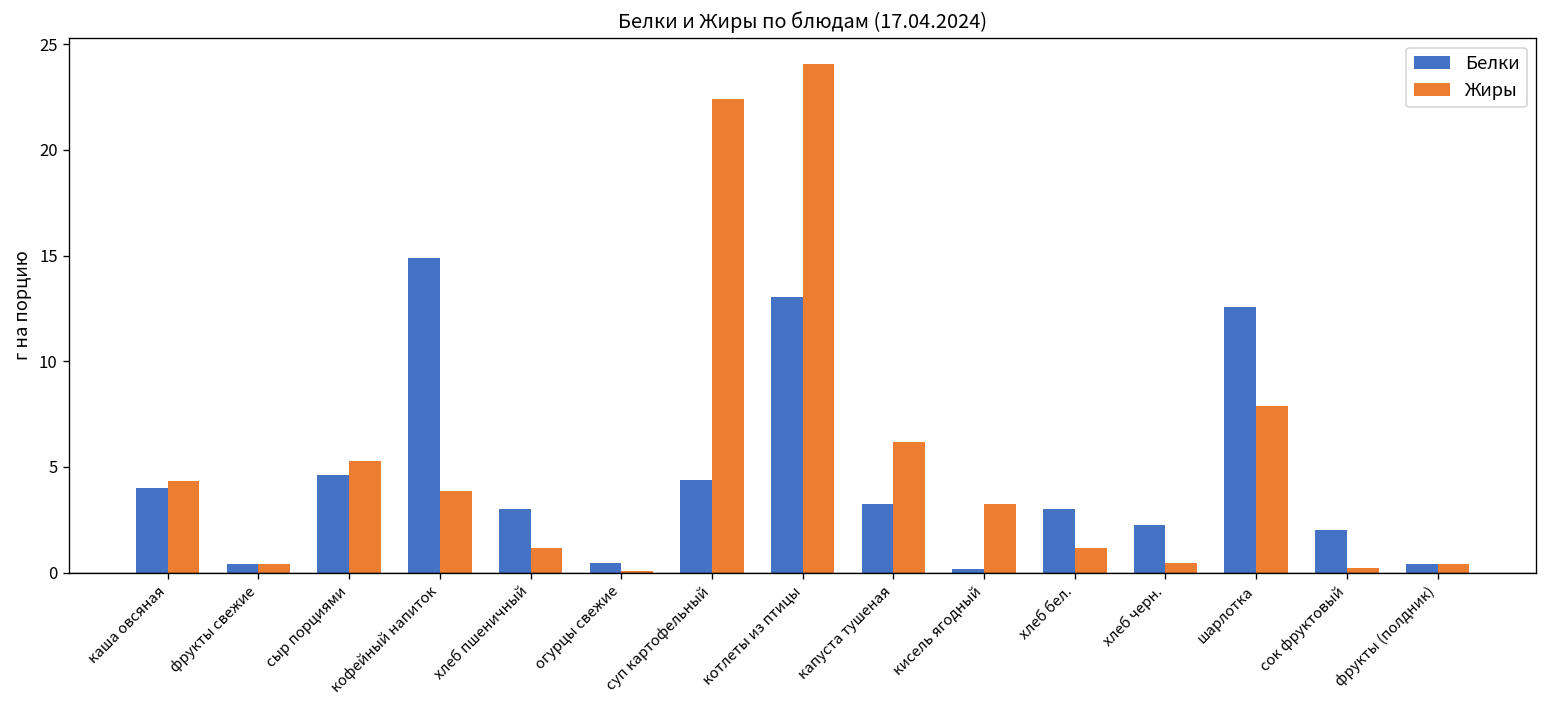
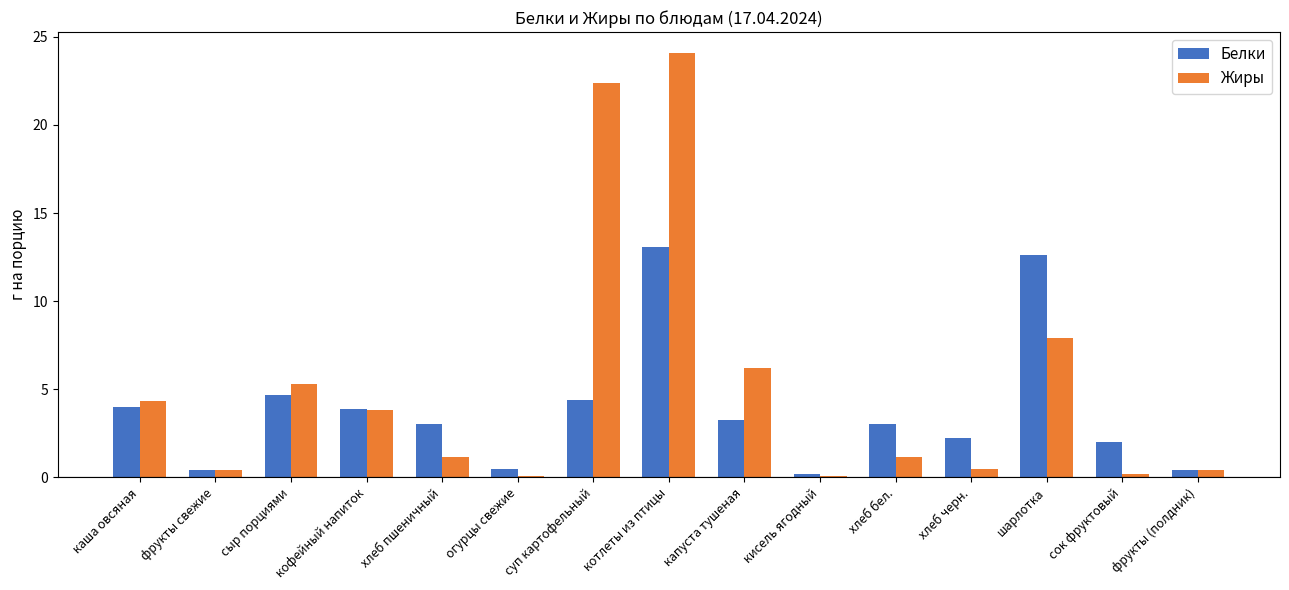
  {
    "Белки": {
      "каша овсяная": 4.0,
      "фрукты свежие": 0.4,
      "сыр порциями": 4.6,
-     "кофейный напиток": 14.9,
+     "кофейный напиток": 3.9,
      "хлеб пшеничный": 3.0,
      "огурцы свежие": 0.5,
      "суп картофельный": 4.4,
      "котлеты из птицы": 13.1,
      "капуста тушеная": 3.2,
      "кисель ягодный": 0.2,
      "хлеб бел.": 3.0,
      "хлеб черн.": 2.2,
      "шарлотка": 12.6,
      "сок фруктовый": 2.0,
      "фрукты (полдник)": 0.4
    },
    "Жиры": {
      "каша овсяная": 4.4,
      "фрукты свежие": 0.4,
      "сыр порциями": 5.3,
      "кофейный напиток": 3.8,
      "хлеб пшеничный": 1.2,
      "суп картофельный": 22.4,
      "котлеты из птицы": 24.1,
      "капуста тушеная": 6.2,
-     "кисель ягодный": 3.3,
+     "кисель ягодный": 0.1,
      "хлеб бел.": 1.2,
      "хлеб черн.": 0.4,
      "шарлотка": 7.9,
      "сок фруктовый": 0.2,
      "фрукты (полдник)": 0.4
    }
  }
